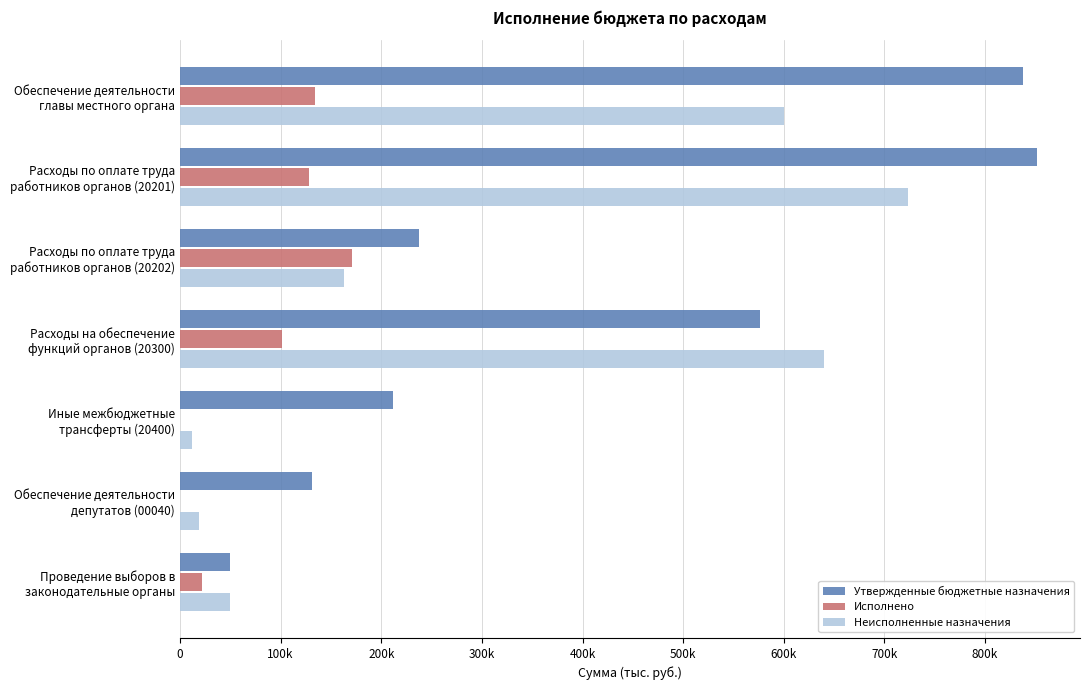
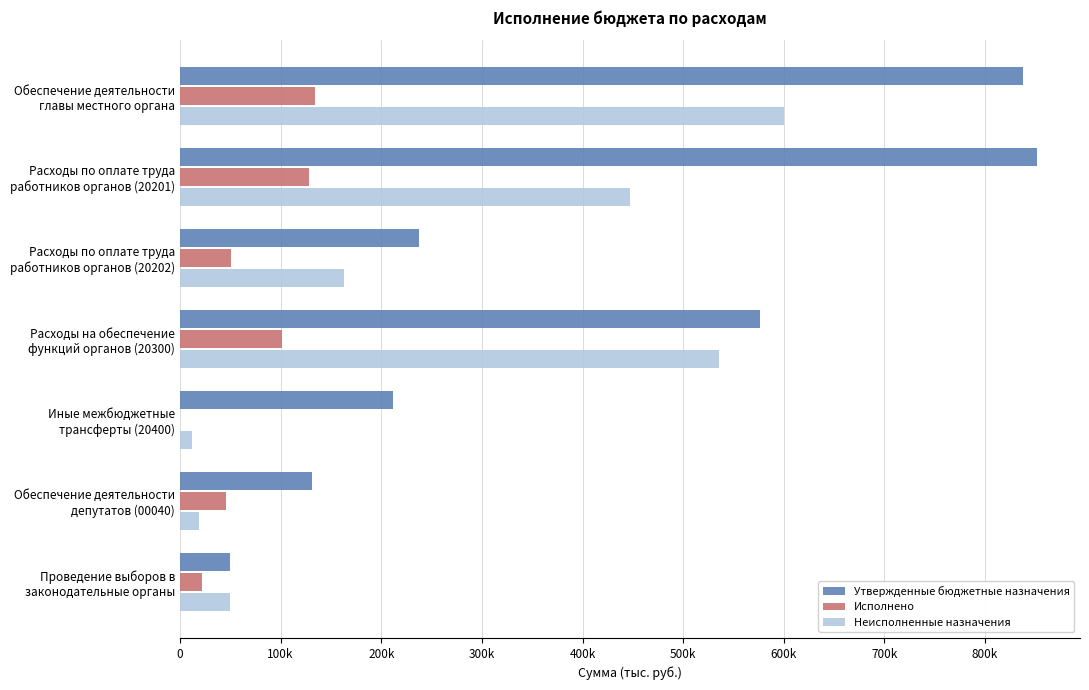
  {
    "Утвержденные бюджетные назначения": {
      "Обеспечение деятельности главы местного органа": 838000,
      "Расходы по оплате труда работников органов (20201)": 852000,
      "Расходы по оплате труда работников органов (20202)": 237000,
      "Расходы на обеспечение функций органов (20300)": 576000,
      "Иные межбюджетные трансферты (20400)": 212000,
      "Обеспечение деятельности депутатов (00040)": 131000,
      "Проведение выборов в законодательные органы": 50000
    },
    "Исполнено": {
      "Обеспечение деятельности главы местного органа": 134000,
      "Расходы по оплате труда работников органов (20201)": 129000,
-     "Расходы по оплате труда работников органов (20202)": 171000,
+     "Расходы по оплате труда работников органов (20202)": 50000,
      "Расходы на обеспечение функций органов (20300)": 102000,
      "Иные межбюджетные трансферты (20400)": 0,
-     "Обеспечение деятельности депутатов (00040)": 0,
+     "Обеспечение деятельности депутатов (00040)": 45000,
      "Проведение выборов в законодательные органы": 22000
    },
    "Неисполненные назначения": {
      "Обеспечение деятельности главы местного органа": 600000,
-     "Расходы по оплате труда работников органов (20201)": 723000,
+     "Расходы по оплате труда работников органов (20201)": 447000,
      "Расходы по оплате труда работников органов (20202)": 163000,
-     "Расходы на обеспечение функций органов (20300)": 640000,
+     "Расходы на обеспечение функций органов (20300)": 535000,
      "Иные межбюджетные трансферты (20400)": 12000,
      "Обеспечение деятельности депутатов (00040)": 19000,
      "Проведение выборов в законодательные органы": 50000
    }
  }
